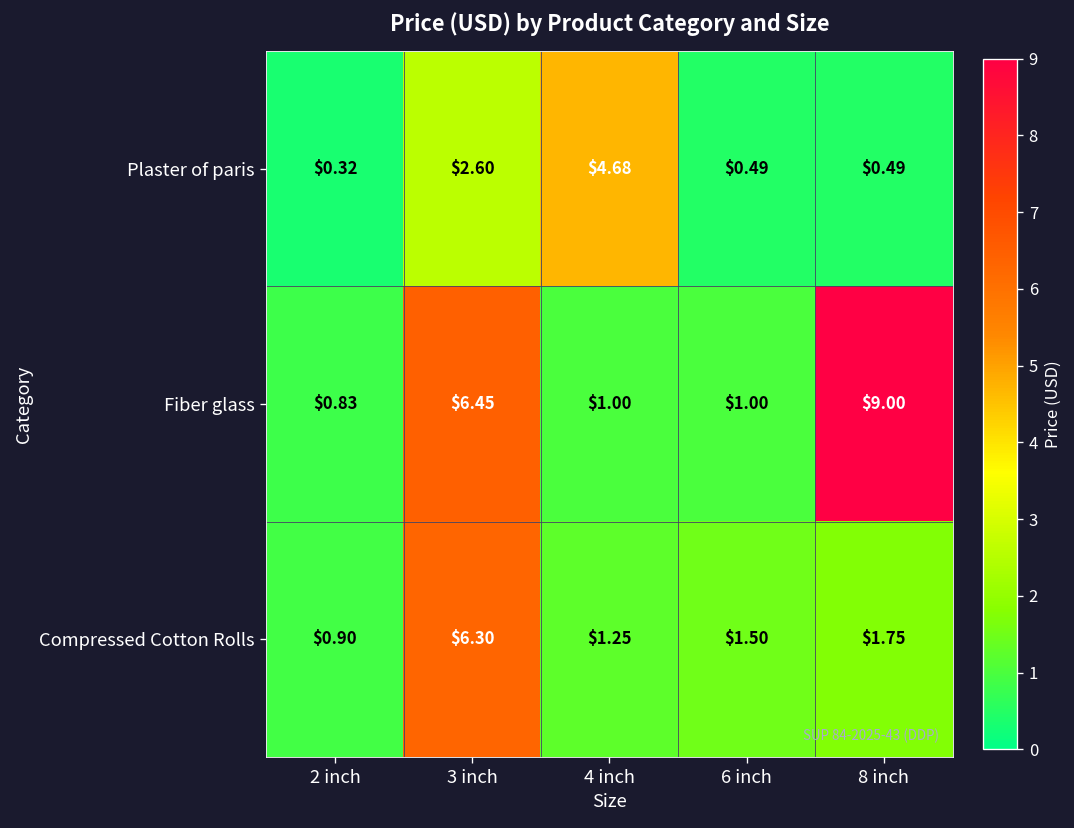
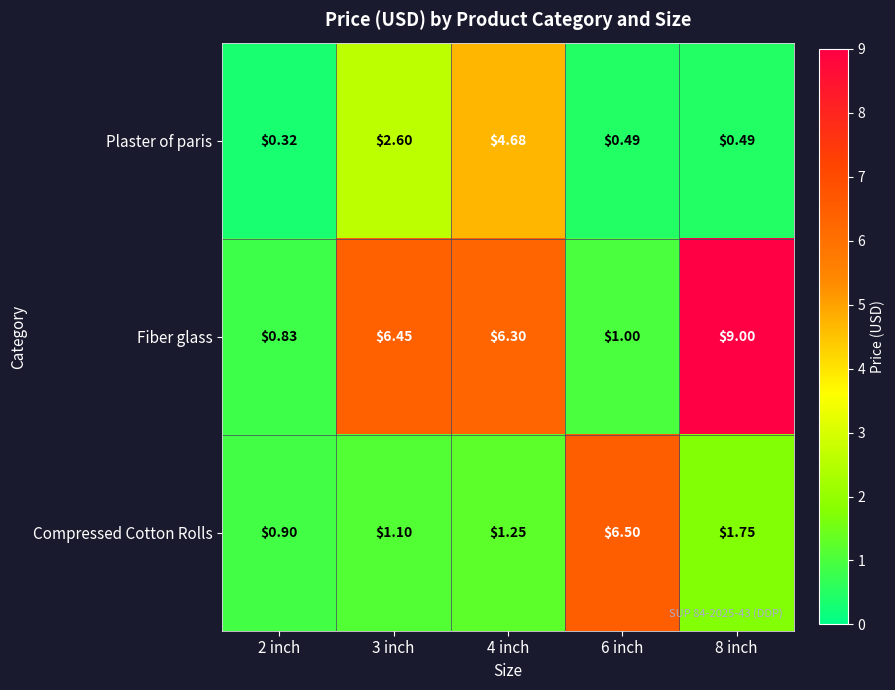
  {
    "Plaster of paris": {
      "2 inch": "$0.32",
      "3 inch": "$2.60",
      "4 inch": "$4.68",
      "6 inch": "$0.49",
      "8 inch": "$0.49"
    },
    "Fiber glass": {
      "2 inch": "$0.83",
      "3 inch": "$6.45",
-     "4 inch": "$1.00",
+     "4 inch": "$6.30",
      "6 inch": "$1.00",
      "8 inch": "$9.00"
    },
    "Compressed Cotton Rolls": {
      "2 inch": "$0.90",
-     "3 inch": "$6.30",
+     "3 inch": "$1.10",
      "4 inch": "$1.25",
-     "6 inch": "$1.50"
+     "6 inch": "$6.50"
    }
  }
